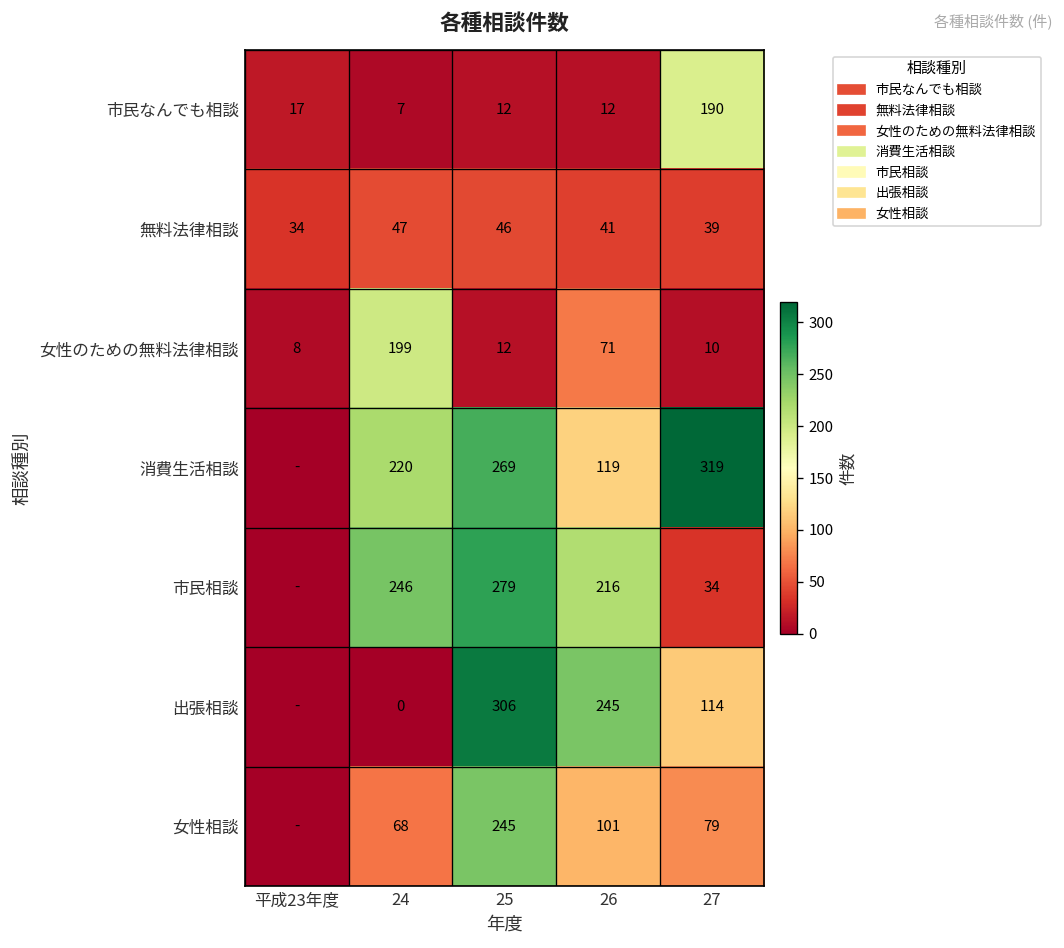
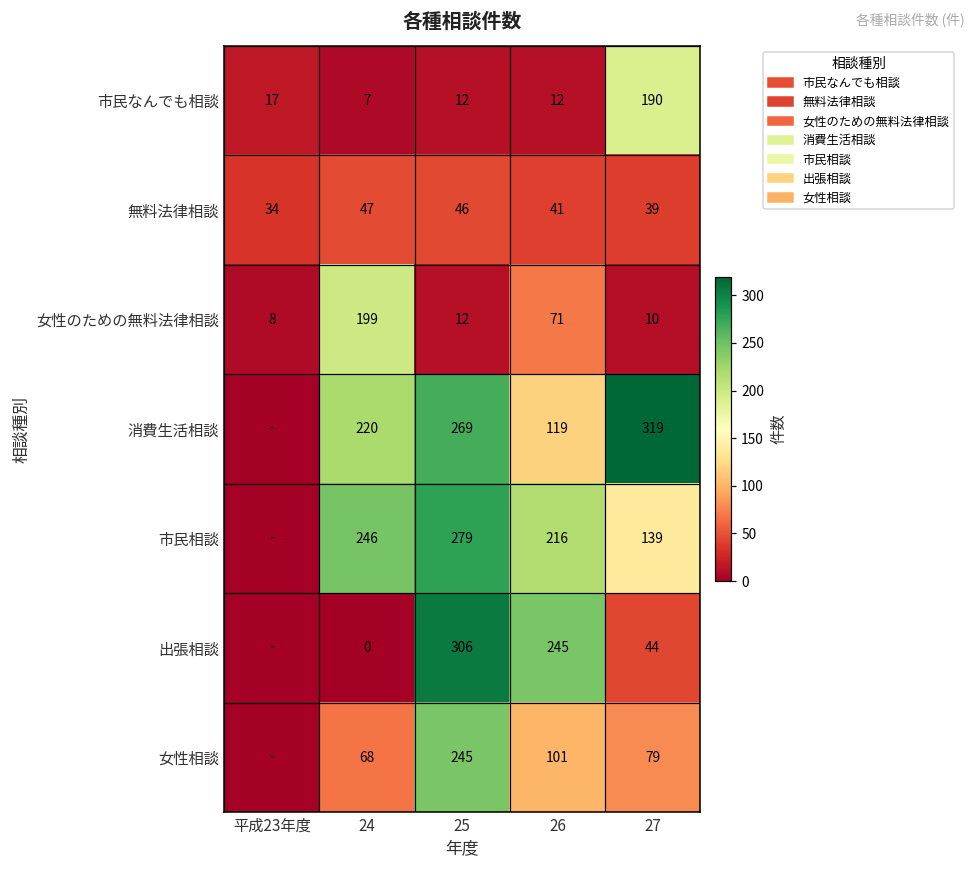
  {
    "市民なんでも相談": {
      "平成23年度": 17,
      "24": 7,
      "25": 12,
      "26": 12,
      "27": 190
    },
    "無料法律相談": {
      "平成23年度": 34,
      "24": 47,
      "25": 46,
      "26": 41,
      "27": 39
    },
    "女性のための無料法律相談": {
      "平成23年度": 8,
      "24": 199,
      "25": 12,
      "26": 71,
      "27": 10
    },
    "消費生活相談": {
      "24": 220,
      "25": 269,
      "26": 119,
      "27": 319
    },
    "市民相談": {
      "24": 246,
      "25": 279,
      "26": 216,
-     "27": 34
+     "27": 139
    },
    "出張相談": {
      "24": 0,
      "25": 306,
      "26": 245,
-     "27": 114
+     "27": 44
    },
    "女性相談": {
      "24": 68,
      "25": 245,
      "26": 101,
      "27": 79
    }
  }
